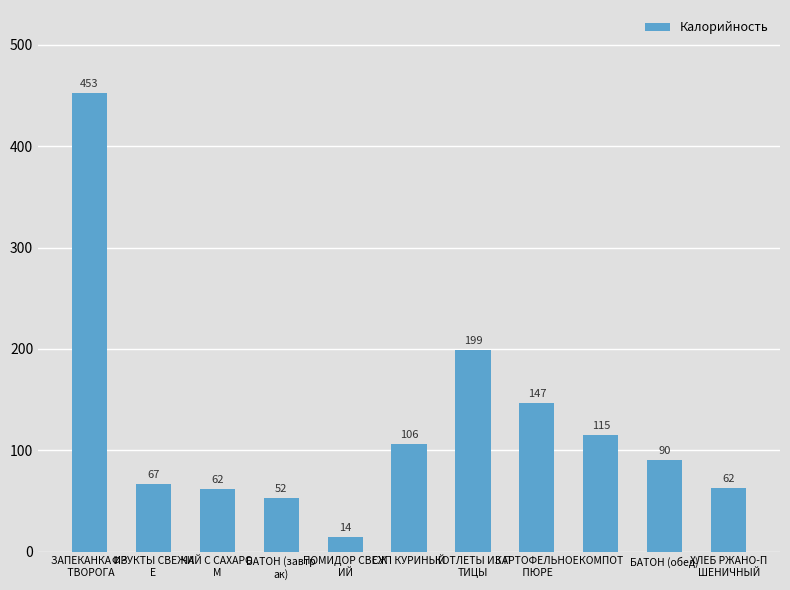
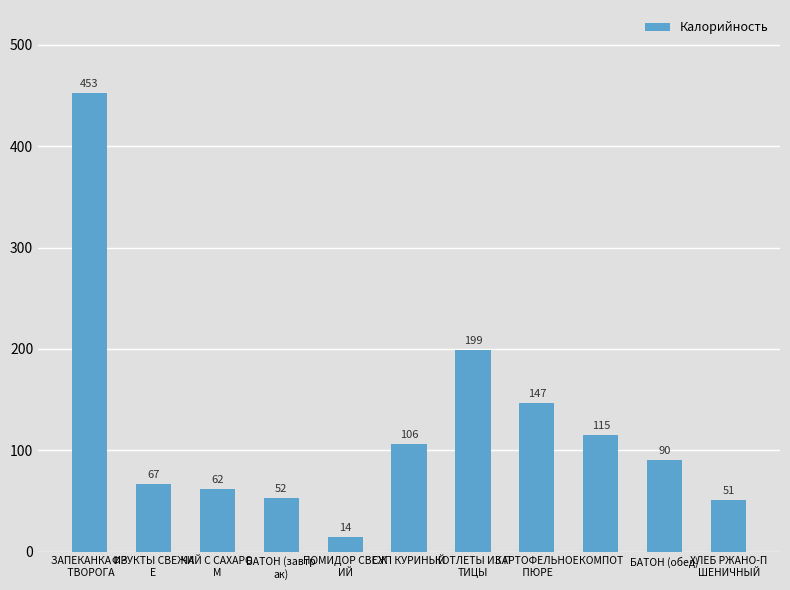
  {
    "КОМПОТ": 115,
    "БАТОН (обед)": 90,
-   "ХЛЕБ РЖАНО-П ШЕНИЧНЫЙ": 62
+   "ХЛЕБ РЖАНО-П ШЕНИЧНЫЙ": 51
  }
